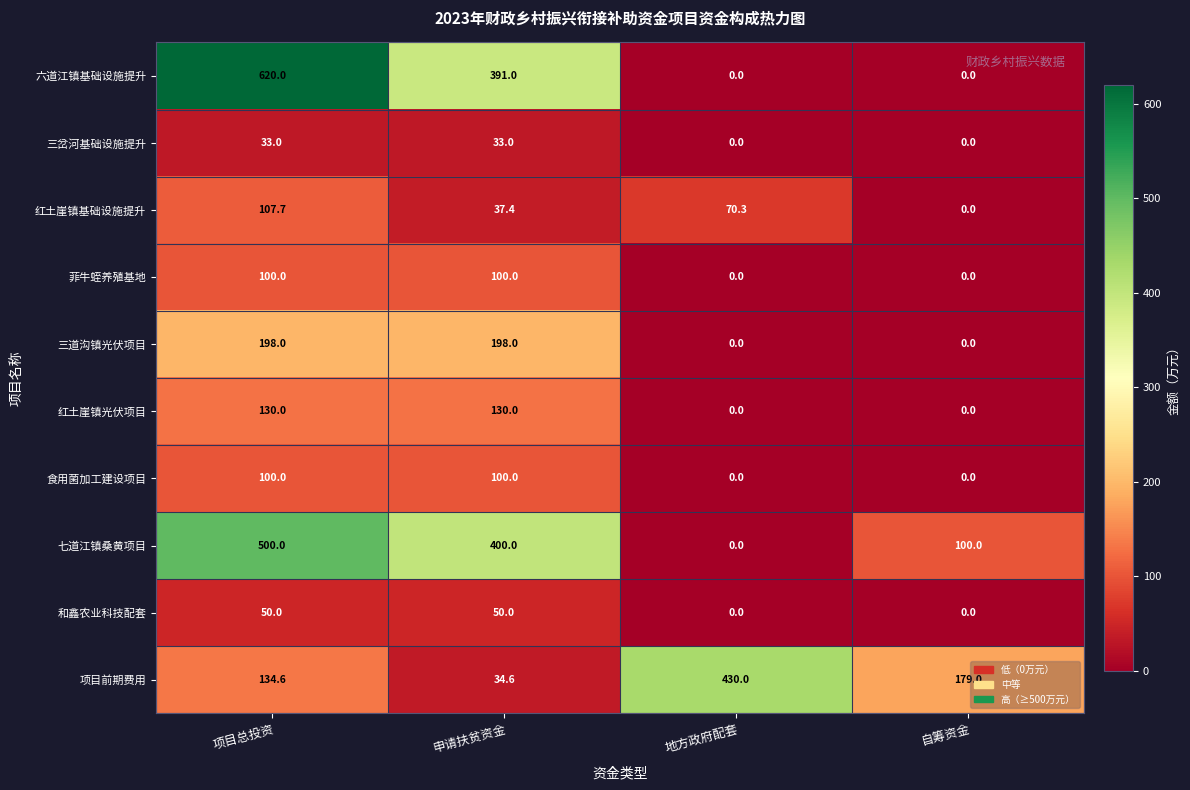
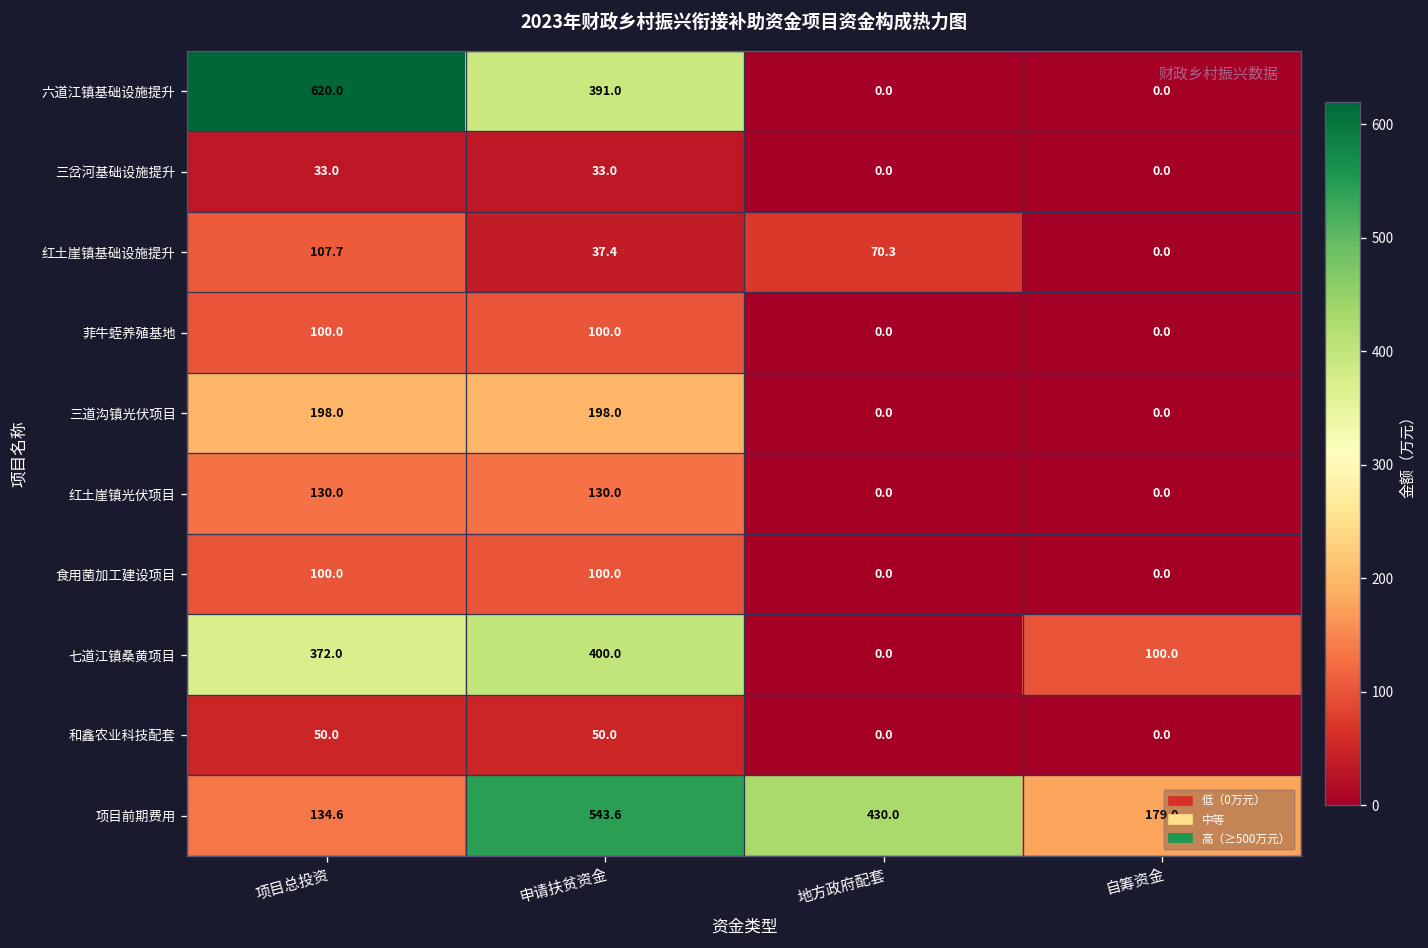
  {
    "六道江镇基础设施提升": {
      "项目总投资": 620.0,
      "申请扶贫资金": 391.0,
      "地方政府配套": 0.0
    },
    "三岔河基础设施提升": {
      "项目总投资": 33.0,
      "申请扶贫资金": 33.0,
      "地方政府配套": 0.0,
      "自筹资金": 0.0
    },
    "红土崖镇基础设施提升": {
      "项目总投资": 107.7,
      "申请扶贫资金": 37.4,
      "地方政府配套": 70.3,
      "自筹资金": 0.0
    },
    "菲牛蛭养殖基地": {
      "项目总投资": 100.0,
      "申请扶贫资金": 100.0,
      "地方政府配套": 0.0,
      "自筹资金": 0.0
    },
    "三道沟镇光伏项目": {
      "项目总投资": 198.0,
      "申请扶贫资金": 198.0,
      "地方政府配套": 0.0,
      "自筹资金": 0.0
    },
    "红土崖镇光伏项目": {
      "项目总投资": 130.0,
      "申请扶贫资金": 130.0,
      "地方政府配套": 0.0,
      "自筹资金": 0.0
    },
    "食用菌加工建设项目": {
      "项目总投资": 100.0,
      "申请扶贫资金": 100.0,
      "地方政府配套": 0.0,
      "自筹资金": 0.0
    },
    "七道江镇桑黄项目": {
-     "项目总投资": 500.0,
+     "项目总投资": 372.0,
      "申请扶贫资金": 400.0,
      "地方政府配套": 0.0,
      "自筹资金": 100.0
    },
    "和鑫农业科技配套": {
      "项目总投资": 50.0,
      "申请扶贫资金": 50.0,
      "地方政府配套": 0.0,
      "自筹资金": 0.0
    },
    "项目前期费用": {
      "项目总投资": 134.6,
-     "申请扶贫资金": 34.6,
+     "申请扶贫资金": 543.6,
      "地方政府配套": 430.0
    }
  }
